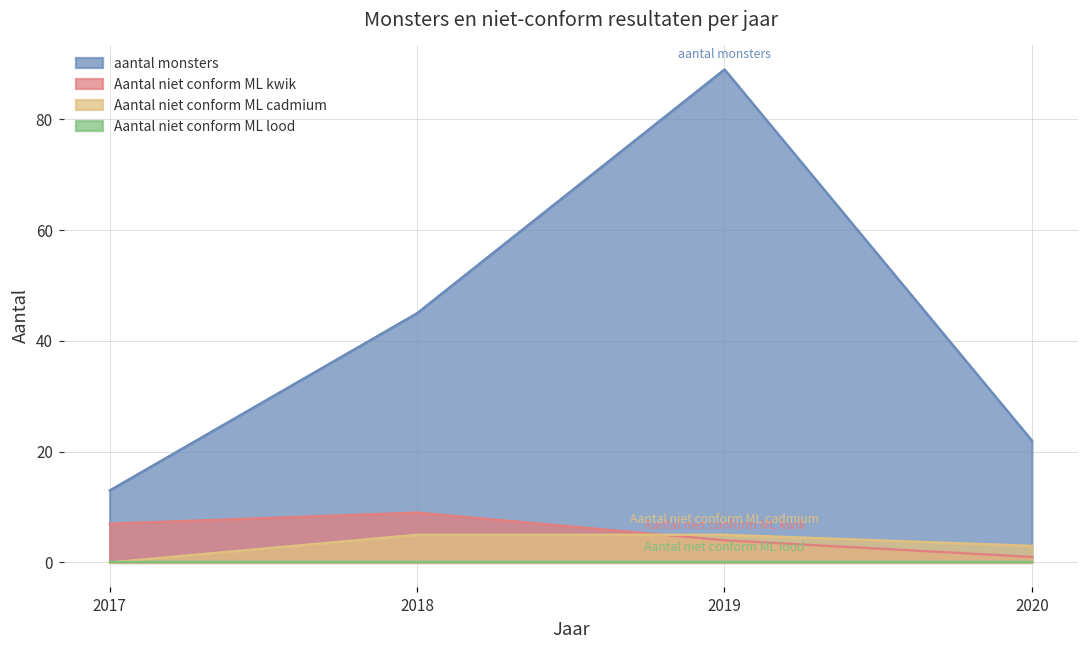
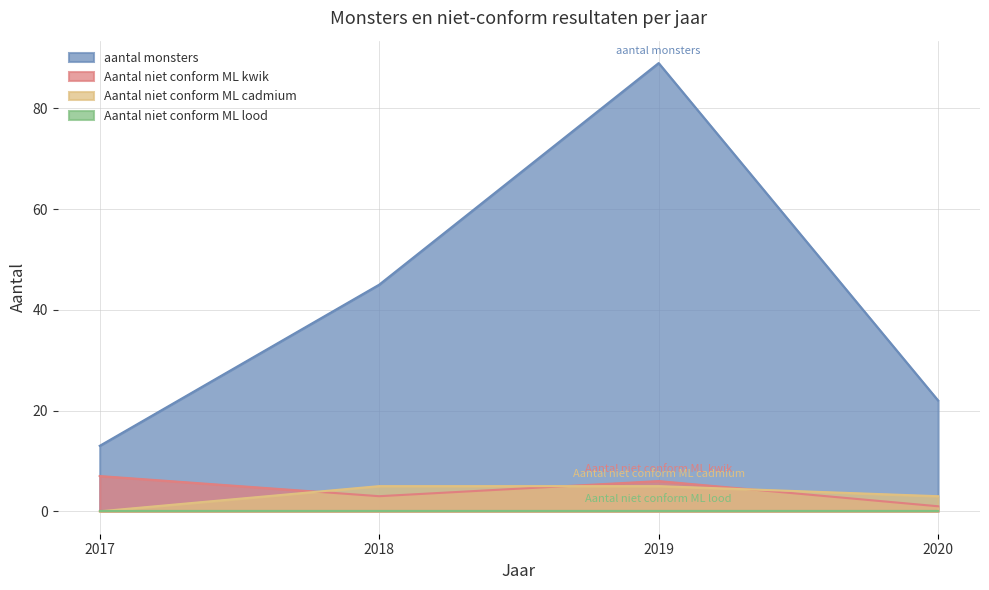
  {
    "aantal monsters": {
      "2017": 13,
      "2018": 45,
      "2019": 89,
      "2020": 22
    },
    "Aantal niet conform ML kwik": {
      "2017": 7,
-     "2018": 9,
-     "2019": 4,
+     "2018": 3,
+     "2019": 6,
      "2020": 1
    },
    "Aantal niet conform ML cadmium": {
      "2018": 5,
      "2019": 5,
      "2020": 3
    },
    "Aantal niet conform ML lood": {
      "2018": 0,
      "2019": 0,
      "2020": 0
    }
  }
